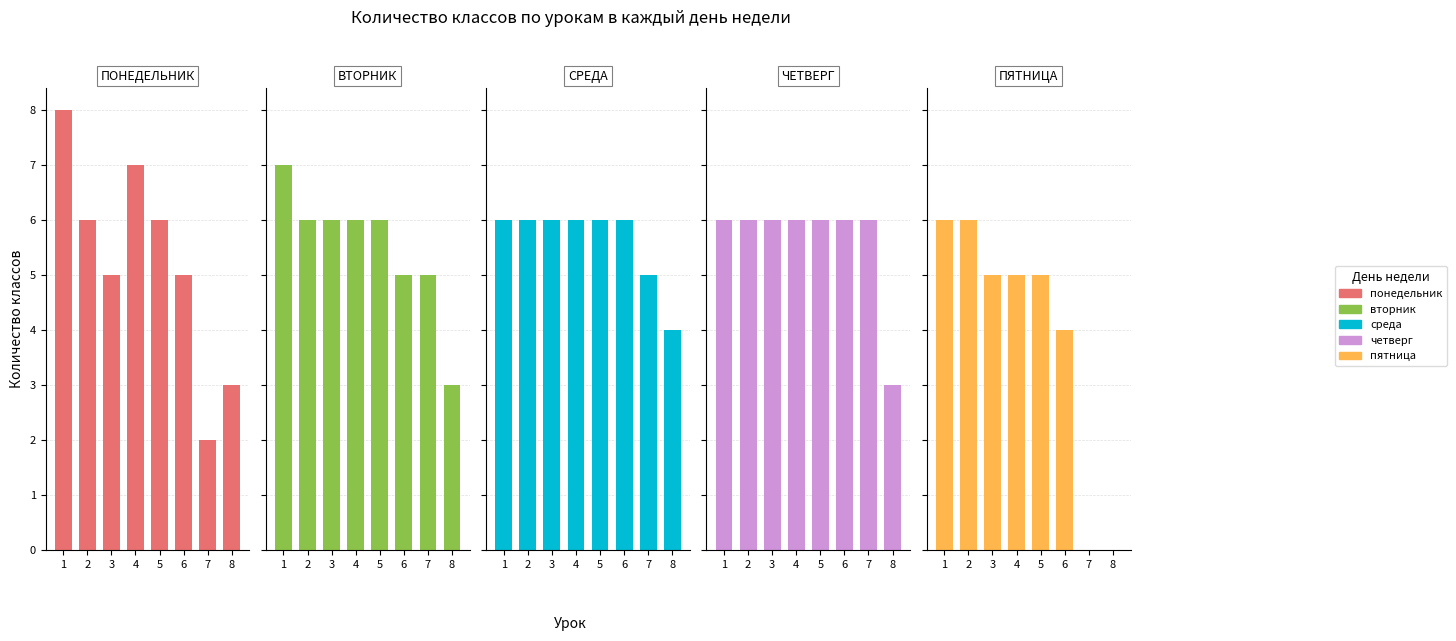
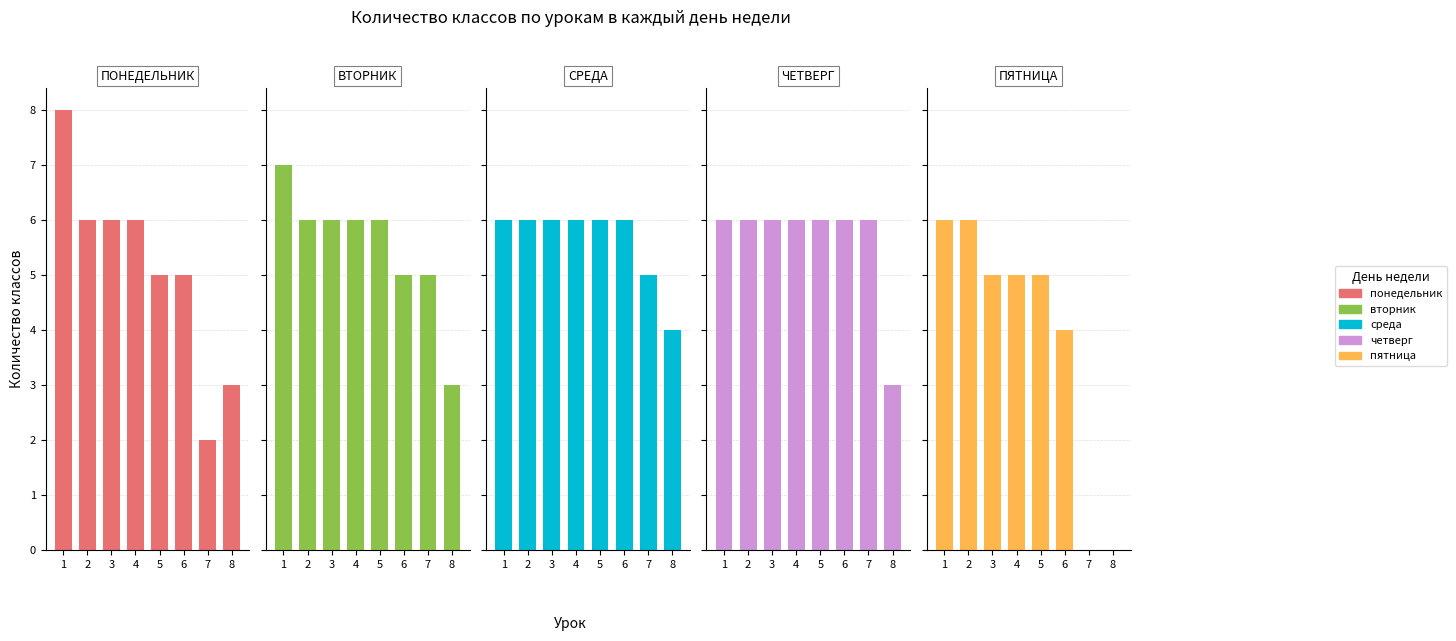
  {
    "ПОНЕДЕЛЬНИК": {
      "1": 8,
      "2": 6,
-     "3": 5,
-     "4": 7,
-     "5": 6,
+     "3": 6,
+     "4": 6,
+     "5": 5,
      "6": 5,
      "7": 2,
      "8": 3
    }
  }
